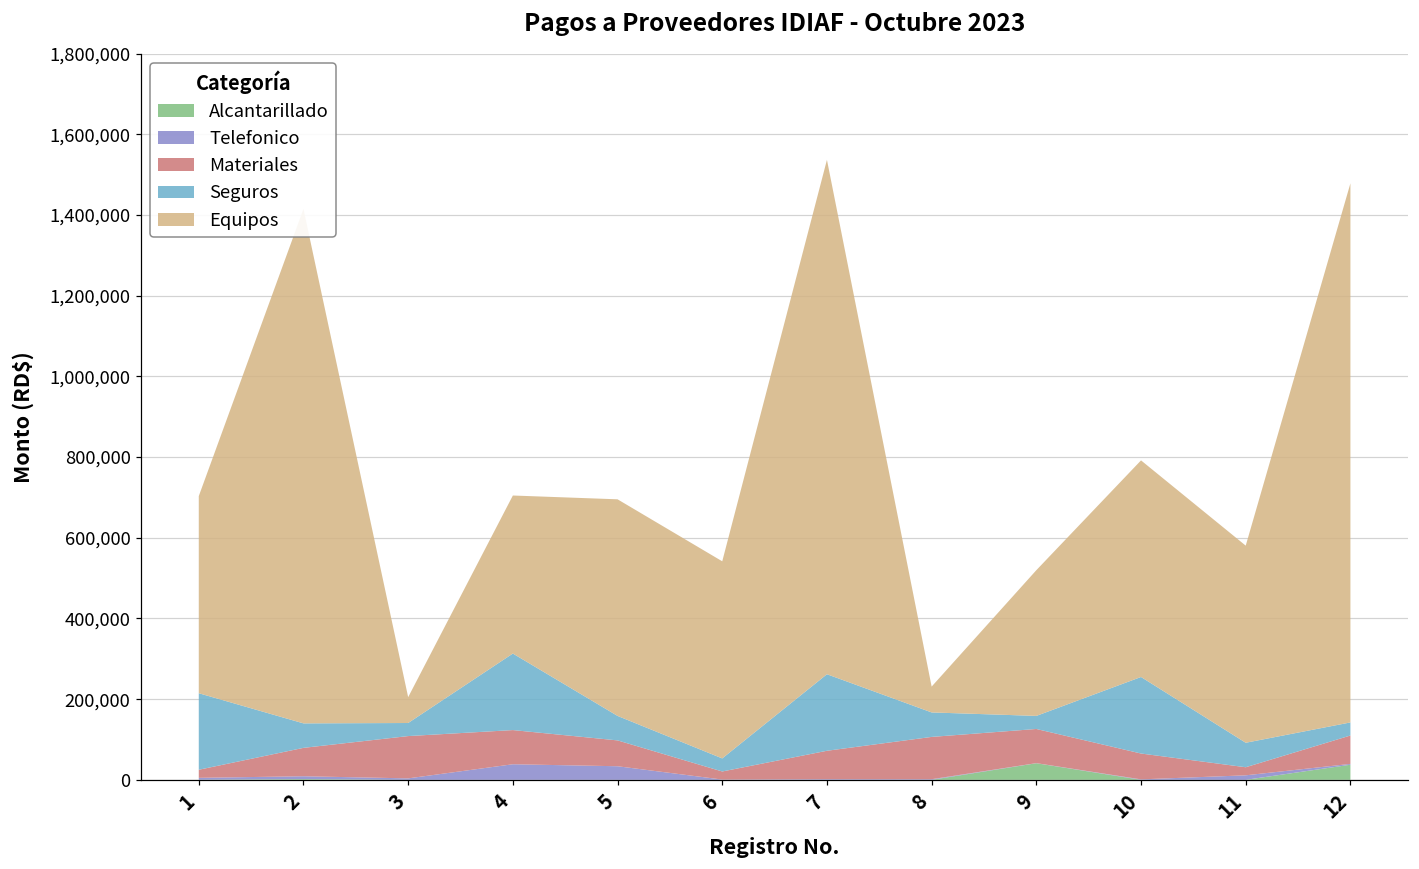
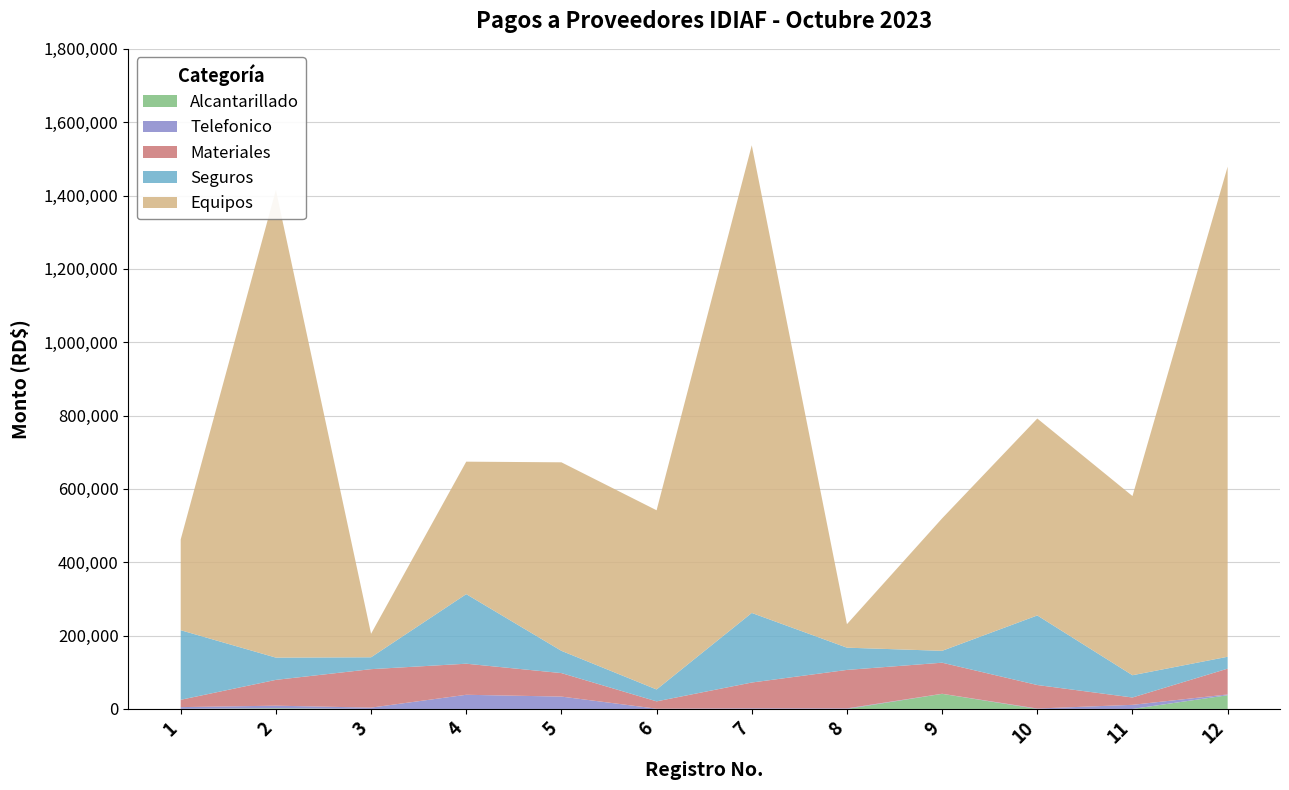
  {
    "Alcantarillado": {
      "4": "0",
      "5": "0",
      "11": "0"
    },
    "Materiales": {
      "1": "20,000",
      "2": "70,000",
      "3": "100,000",
      "4": "80,000",
      "5": "60,000",
      "6": "20,000",
      "7": "70,000",
      "8": "100,000",
      "9": "80,000",
      "10": "60,000",
      "11": "20,000",
      "12": "70,000"
    },
    "Equipos": {
-     "1": "490,000",
+     "1": "250,000",
      "3": "60,000",
-     "4": "390,000",
-     "5": "540,000",
+     "4": "360,000",
+     "5": "510,000",
      "6": "490,000",
      "7": "1,280,000",
      "8": "60,000",
      "9": "360,000",
      "10": "540,000",
      "11": "490,000",
      "12": "1,340,000"
    }
  }
